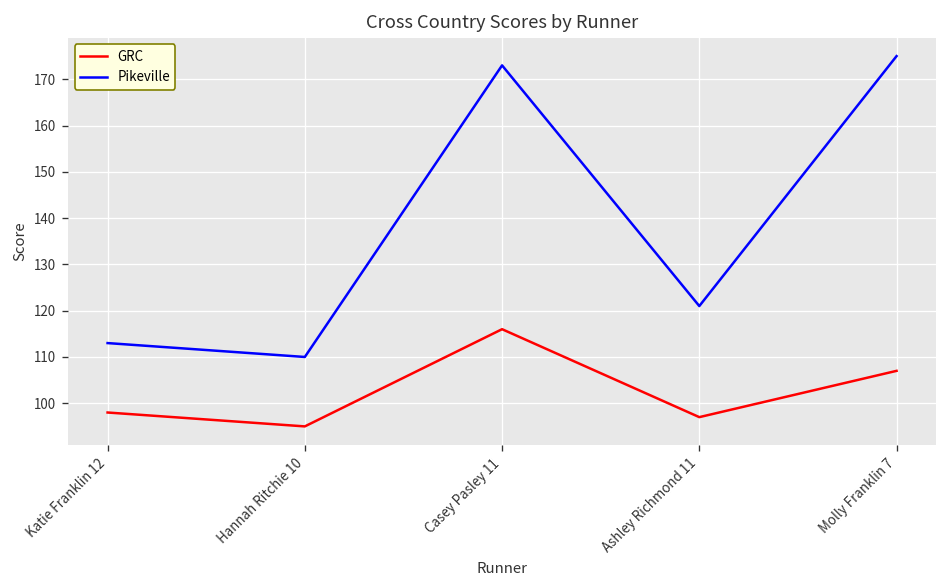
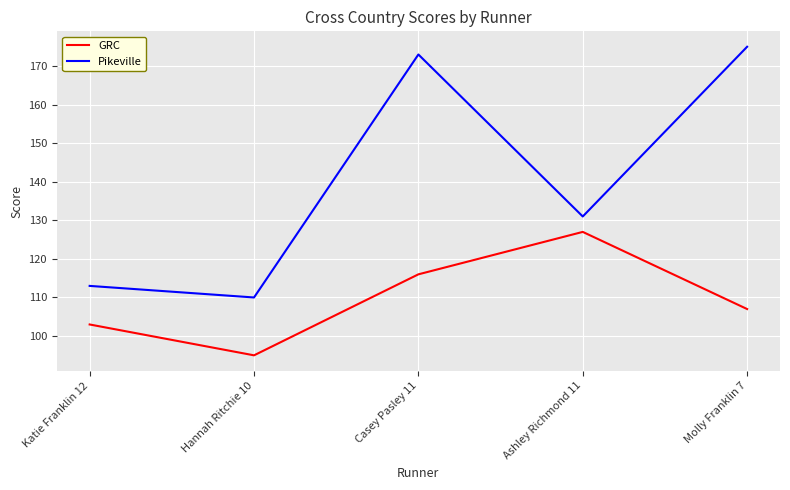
  {
    "GRC": {
-     "Katie Franklin 12": 98,
+     "Katie Franklin 12": 103,
      "Hannah Ritchie 10": 95,
      "Casey Pasley 11": 116,
-     "Ashley Richmond 11": 97,
+     "Ashley Richmond 11": 127,
      "Molly Franklin 7": 107
    },
    "Pikeville": {
      "Katie Franklin 12": 113,
      "Hannah Ritchie 10": 110,
      "Casey Pasley 11": 173,
-     "Ashley Richmond 11": 121,
+     "Ashley Richmond 11": 131,
      "Molly Franklin 7": 175
    }
  }
